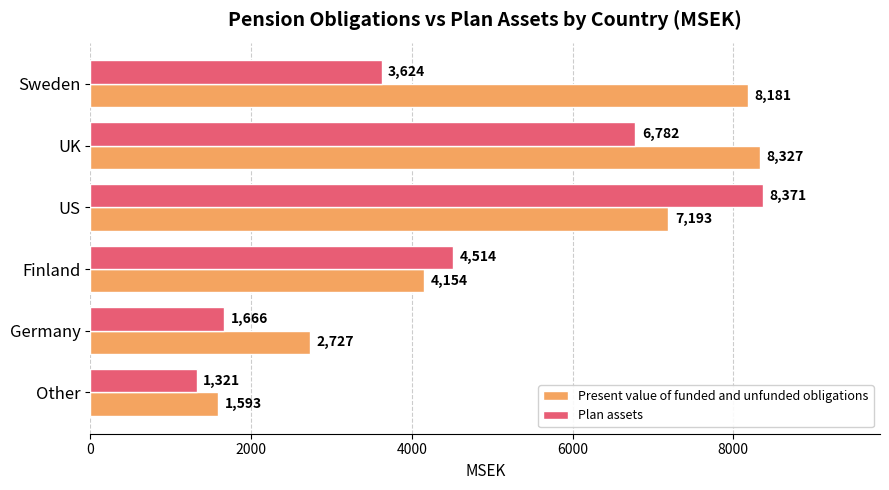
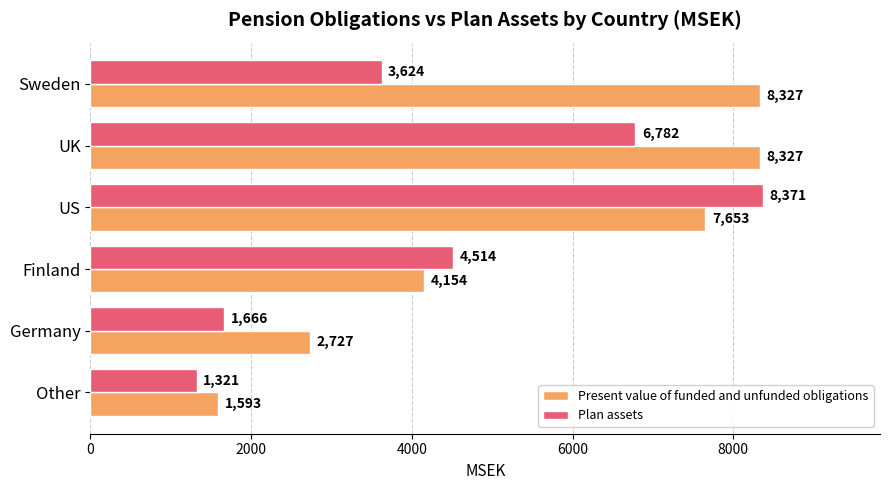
  {
    "Present value of funded and unfunded obligations": {
-     "Sweden": "8,181",
+     "Sweden": "8,327",
      "UK": "8,327",
-     "US": "7,193",
+     "US": "7,653",
      "Finland": "4,154",
      "Germany": "2,727",
      "Other": "1,593"
    },
    "Plan assets": {
      "Sweden": "3,624",
      "UK": "6,782",
      "US": "8,371",
      "Finland": "4,514",
      "Germany": "1,666",
      "Other": "1,321"
    }
  }
